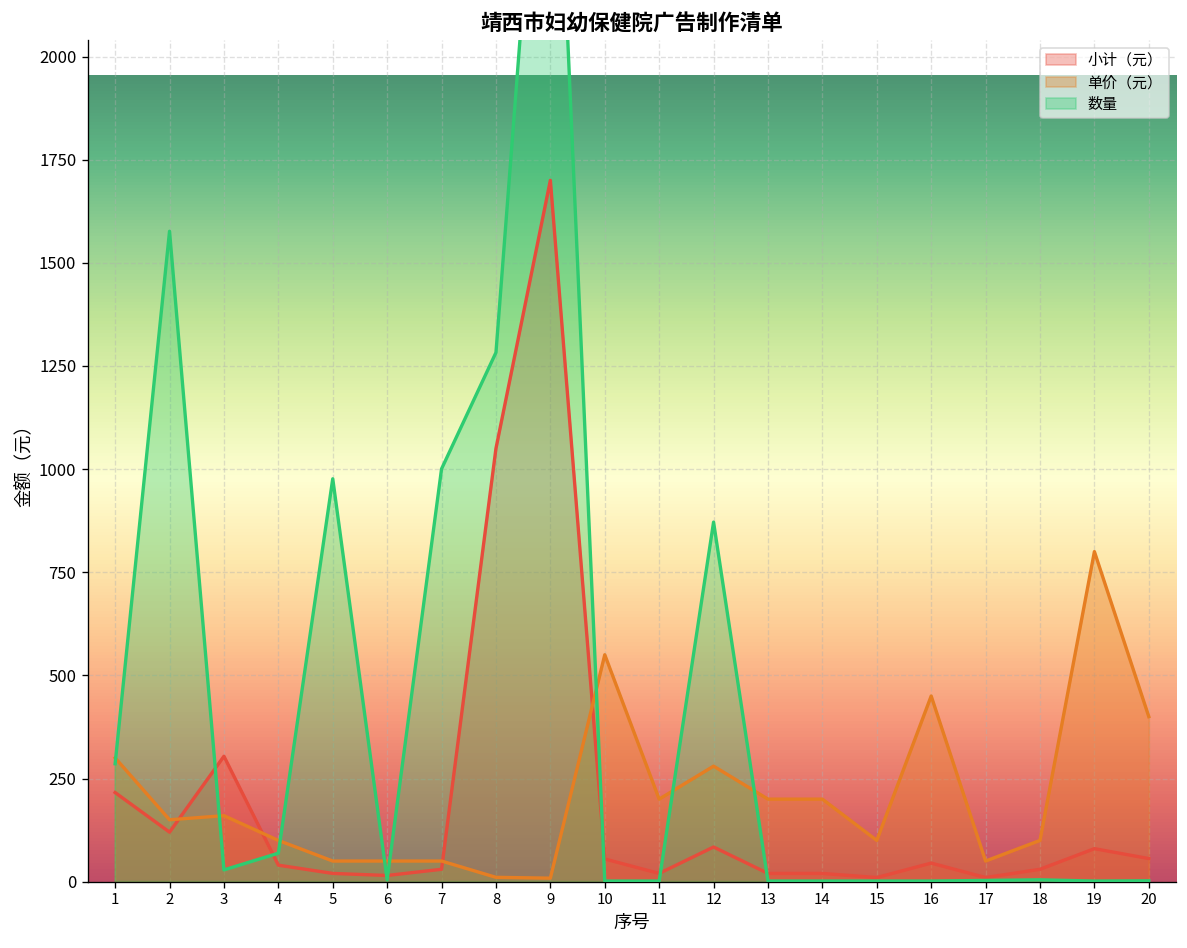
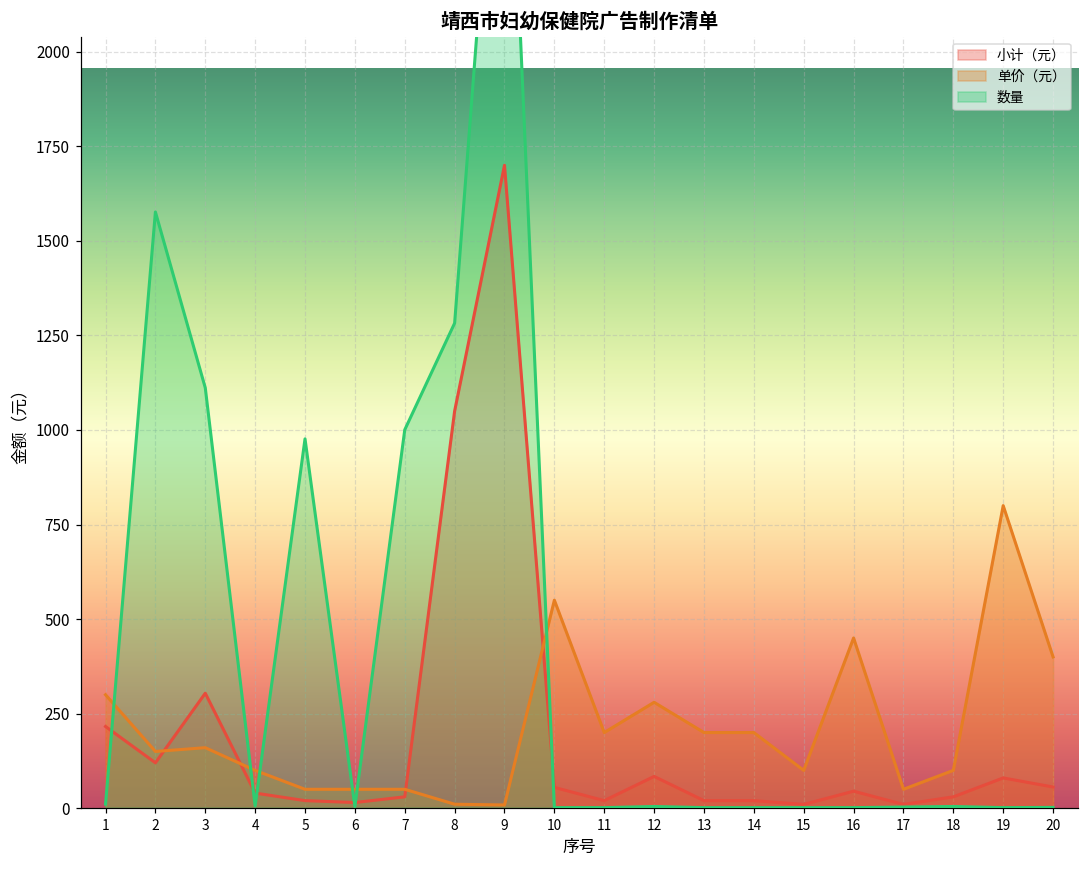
  {
    "数量": {
-     "1": 290,
+     "1": 10,
      "2": 1580,
-     "3": 30,
-     "4": 70,
+     "3": 1110,
+     "4": 10,
      "5": 980,
      "6": 0,
      "7": 1000,
      "8": 1280,
      "10": 0,
      "11": 0,
-     "12": 870,
+     "12": 0,
      "13": 0,
      "14": 0,
      "15": 0,
      "16": 0,
      "18": 0,
      "19": 0,
      "20": 0
    }
  }
